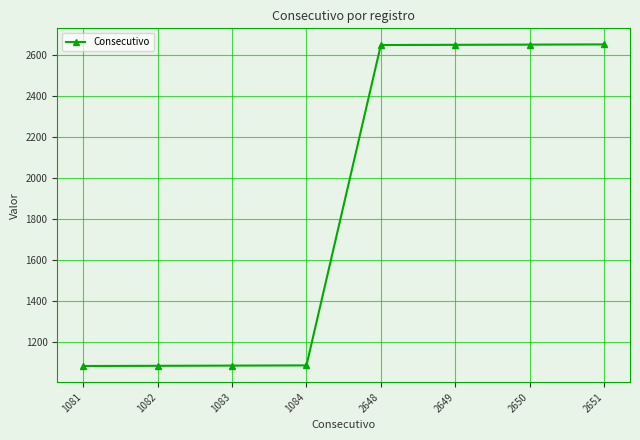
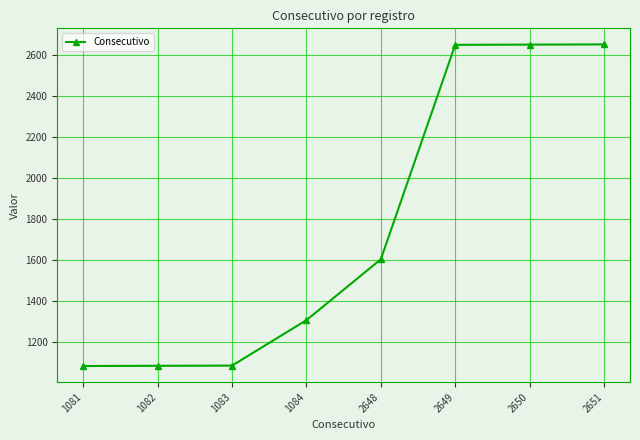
  {
    "1081": 1080,
    "1082": 1080,
    "1083": 1080,
-   "1084": 1080,
-   "2648": 2650,
+   "1084": 1310,
+   "2648": 1600,
    "2649": 2650,
    "2650": 2650,
    "2651": 2650
  }
